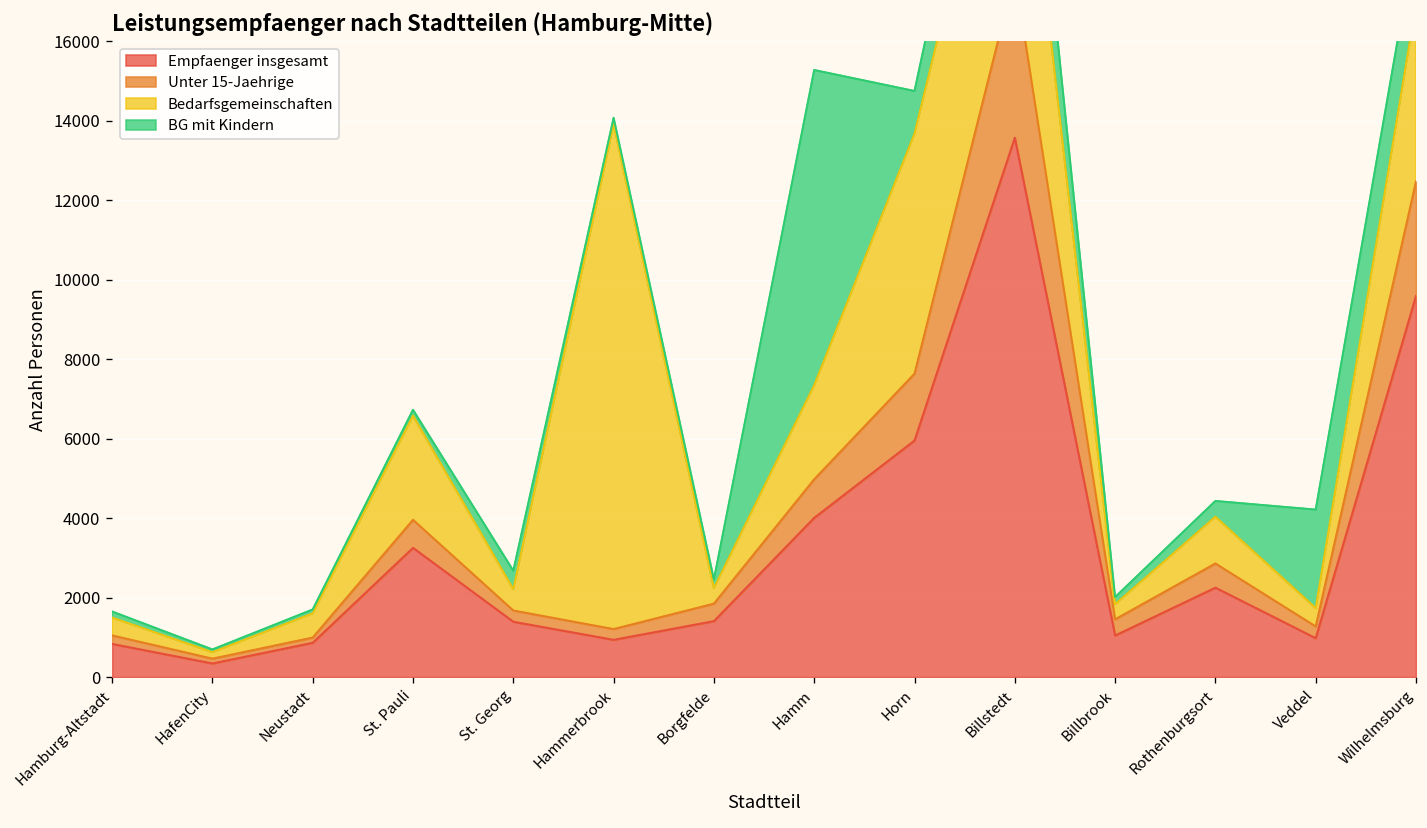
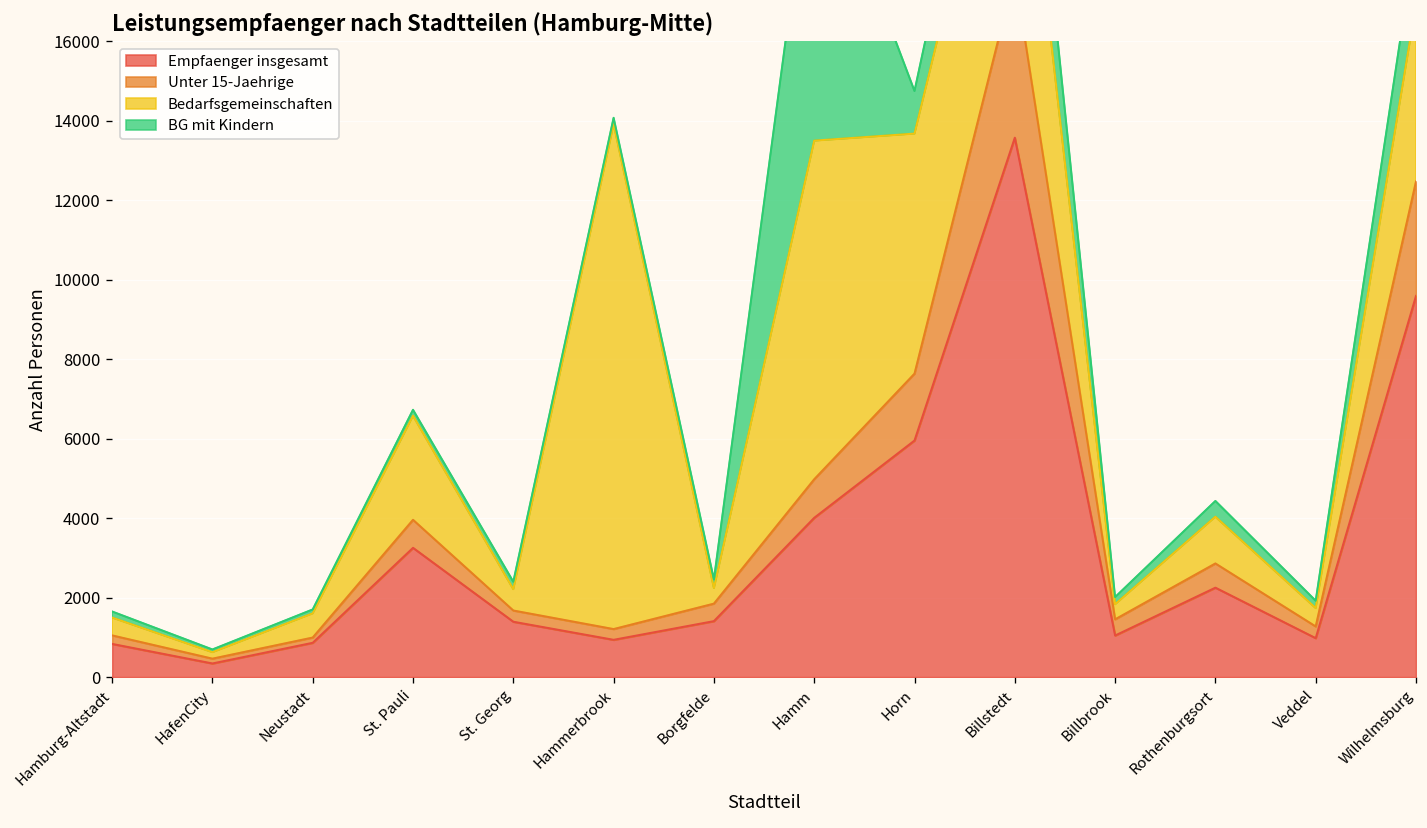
  {
    "Bedarfsgemeinschaften": {
      "Hamburg-Altstadt": 400,
      "Neustadt": 600,
      "St. Pauli": 2600,
      "St. Georg": 500,
      "Hammerbrook": 12700,
      "Borgfelde": 400,
-     "Hamm": 2400,
+     "Hamm": 8500,
      "Horn": 6000,
      "Billbrook": 400,
      "Rothenburgsort": 1200,
      "Veddel": 500
    },
    "BG mit Kindern": {
      "Hamburg-Altstadt": 200,
      "Neustadt": 100,
      "St. Pauli": 100,
-     "St. Georg": 500,
+     "St. Georg": 200,
      "Hammerbrook": 200,
      "Borgfelde": 200,
      "Horn": 1100,
      "Billbrook": 200,
      "Rothenburgsort": 400,
-     "Veddel": 2500
+     "Veddel": 200
    }
  }
